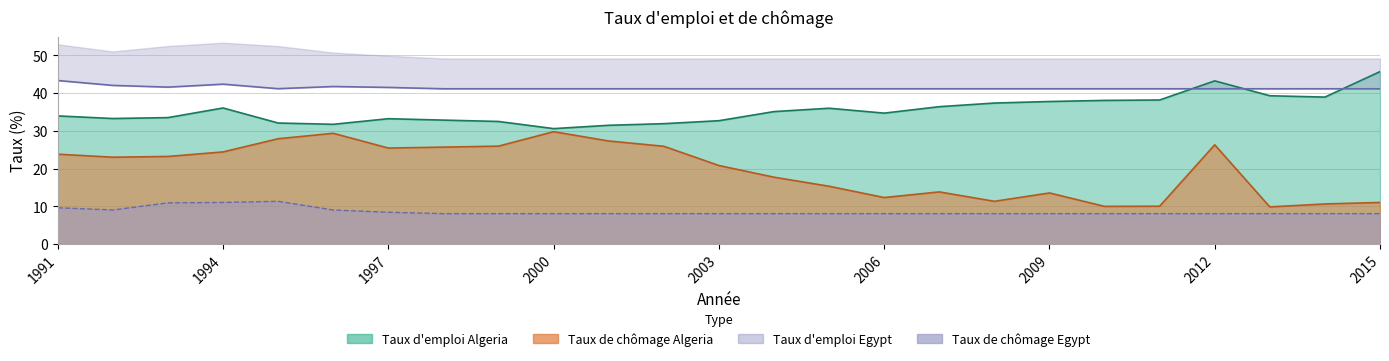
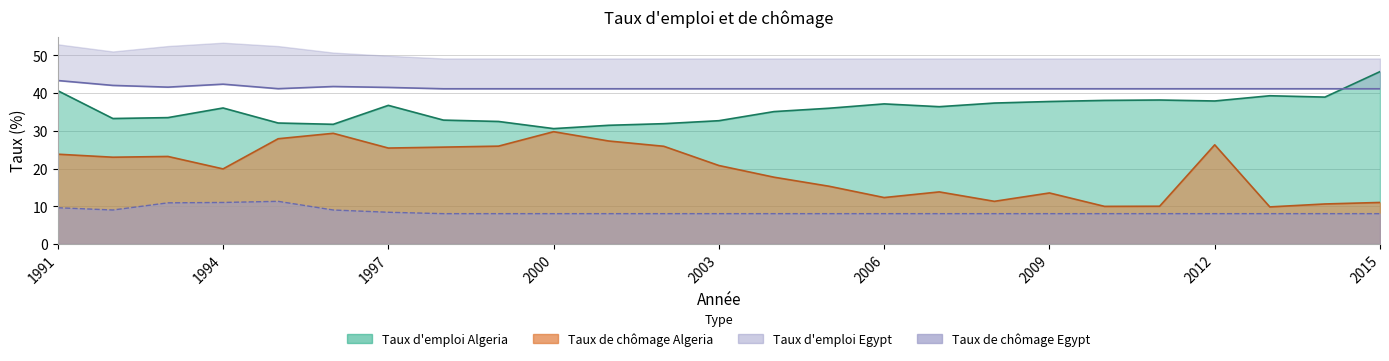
  {
    "Taux d'emploi Algeria": {
-     "1991": 34,
+     "1991": 41,
      "1994": 36,
-     "1997": 33,
+     "1997": 37,
      "2000": 31,
      "2003": 33,
-     "2006": 35,
+     "2006": 37,
      "2009": 38,
-     "2012": 43,
+     "2012": 38,
      "2015": 46
    },
    "Taux de chômage Algeria": {
      "1991": 24,
-     "1994": 24,
+     "1994": 20,
      "1997": 25,
      "2000": 30,
      "2003": 21,
      "2006": 12,
      "2009": 14,
      "2012": 26,
      "2015": 11
    }
  }
